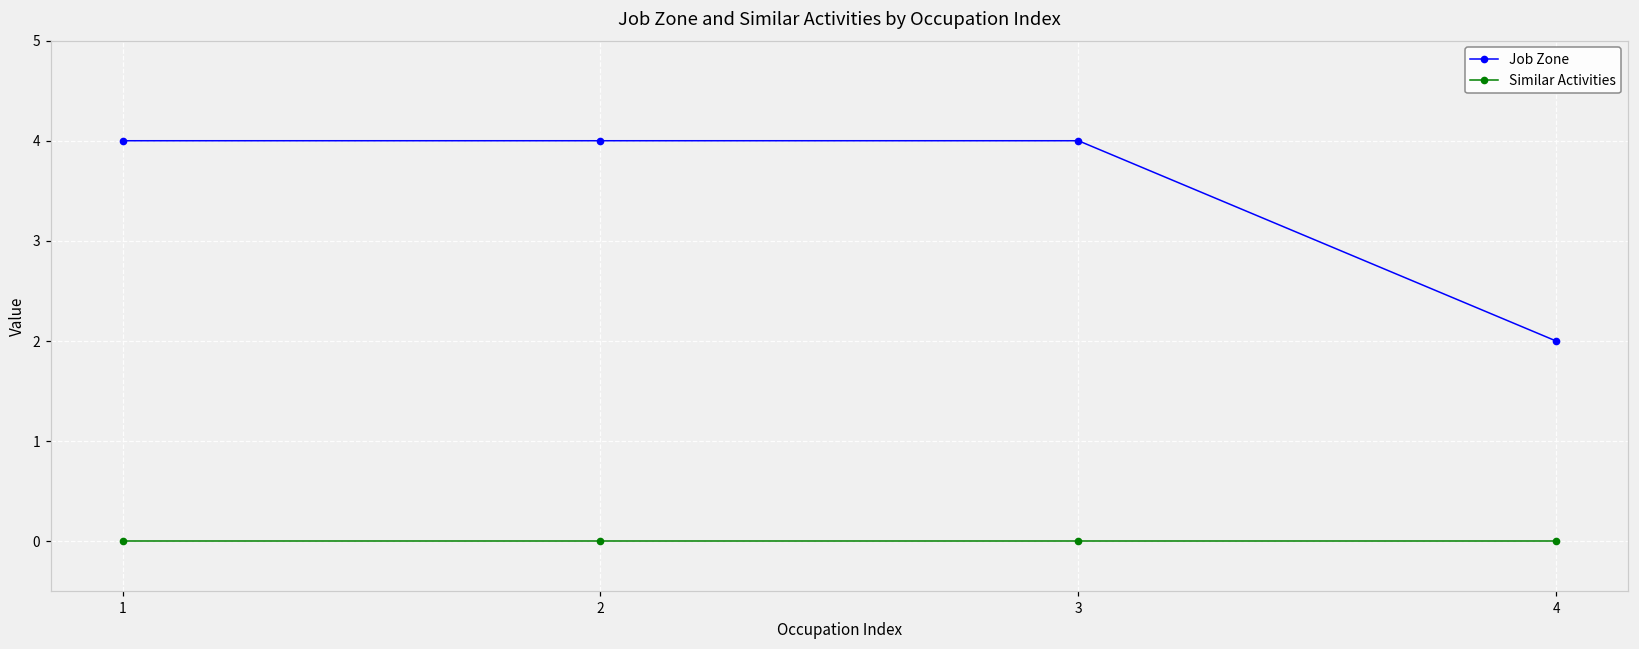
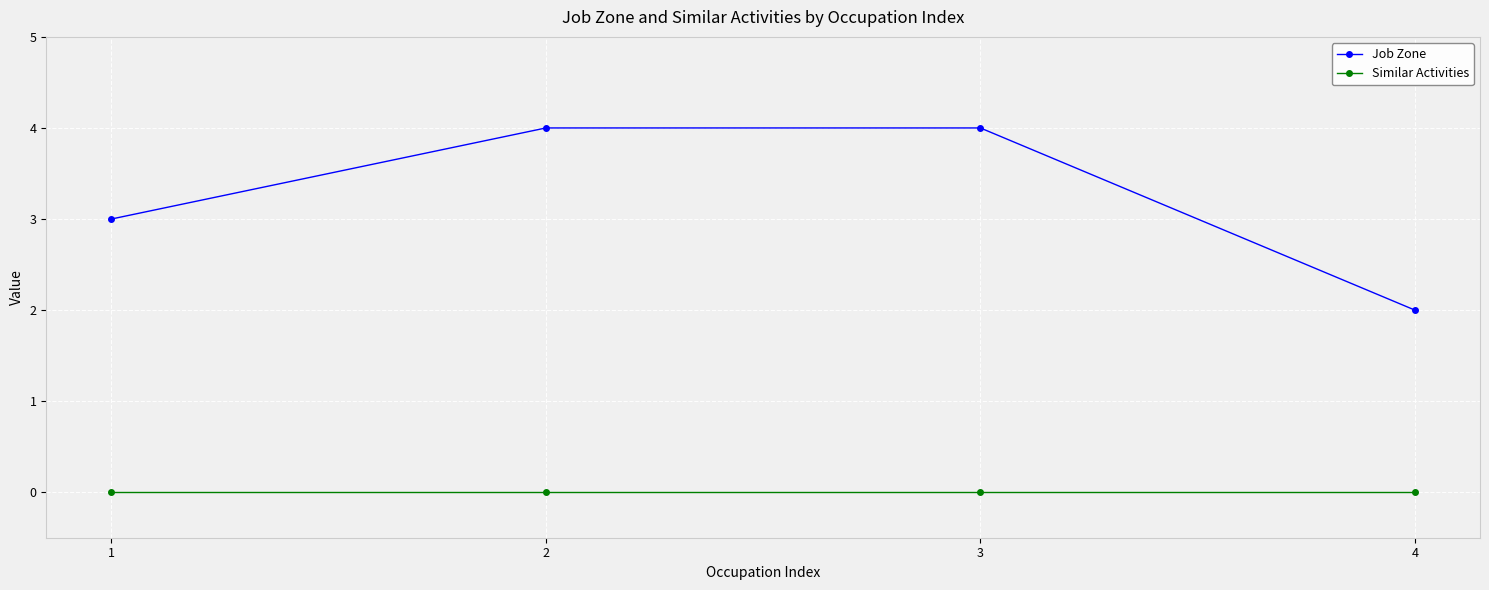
  {
    "Job Zone": {
-     "1": 4,
+     "1": 3,
      "2": 4,
      "3": 4,
      "4": 2
    },
    "Similar Activities": {
      "1": 0,
      "2": 0,
      "3": 0,
      "4": 0
    }
  }
